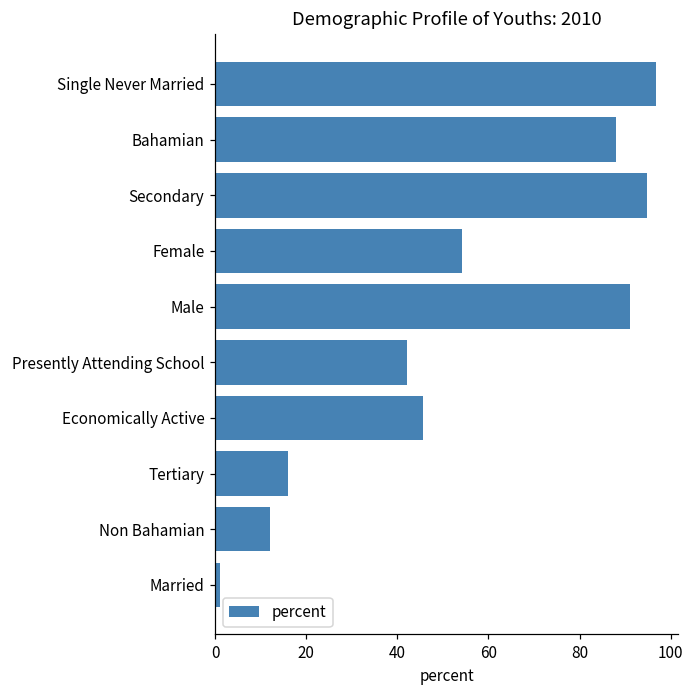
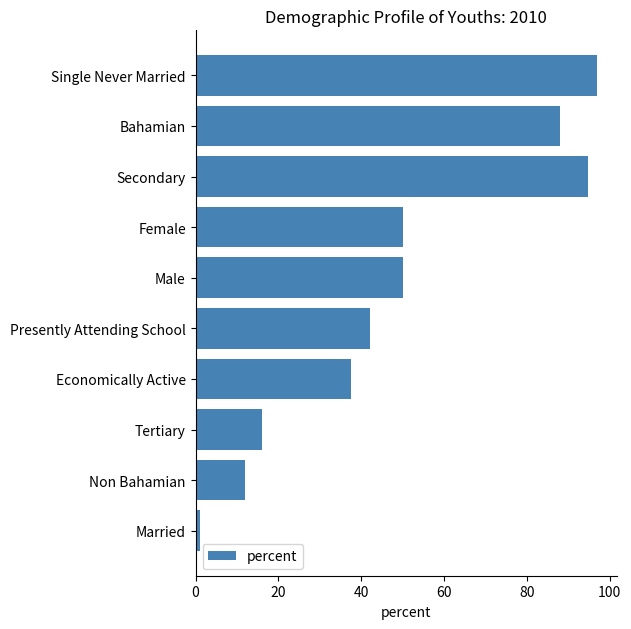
  {
    "Single Never Married": 97,
    "Bahamian": 88,
    "Secondary": 95,
-   "Female": 54,
-   "Male": 91,
+   "Female": 50,
+   "Male": 50,
    "Presently Attending School": 42,
-   "Economically Active": 46,
+   "Economically Active": 38,
    "Tertiary": 16,
    "Non Bahamian": 12,
    "Married": 1
  }
